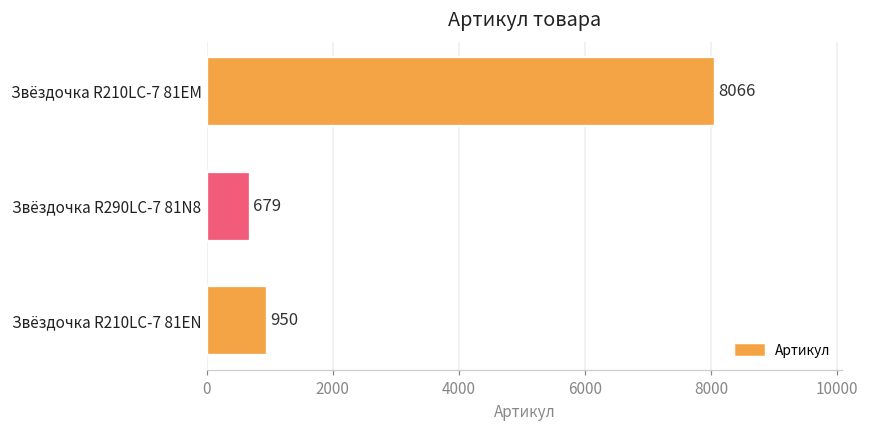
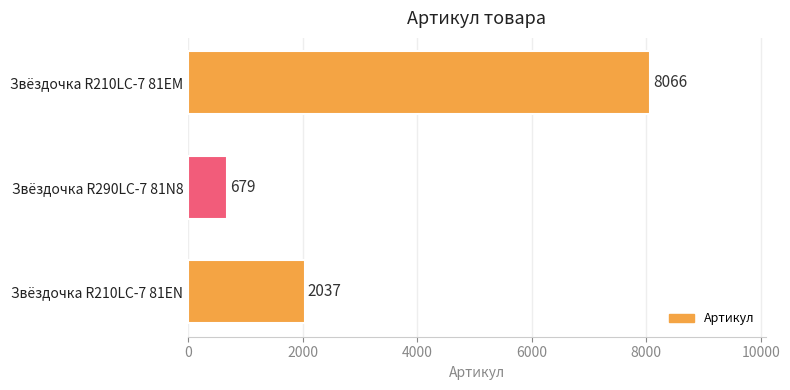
  {
    "Звёздочка R210LC-7 81EM": 8066,
    "Звёздочка R290LC-7 81N8": 679,
-   "Звёздочка R210LC-7 81EN": 950
+   "Звёздочка R210LC-7 81EN": 2037
  }
